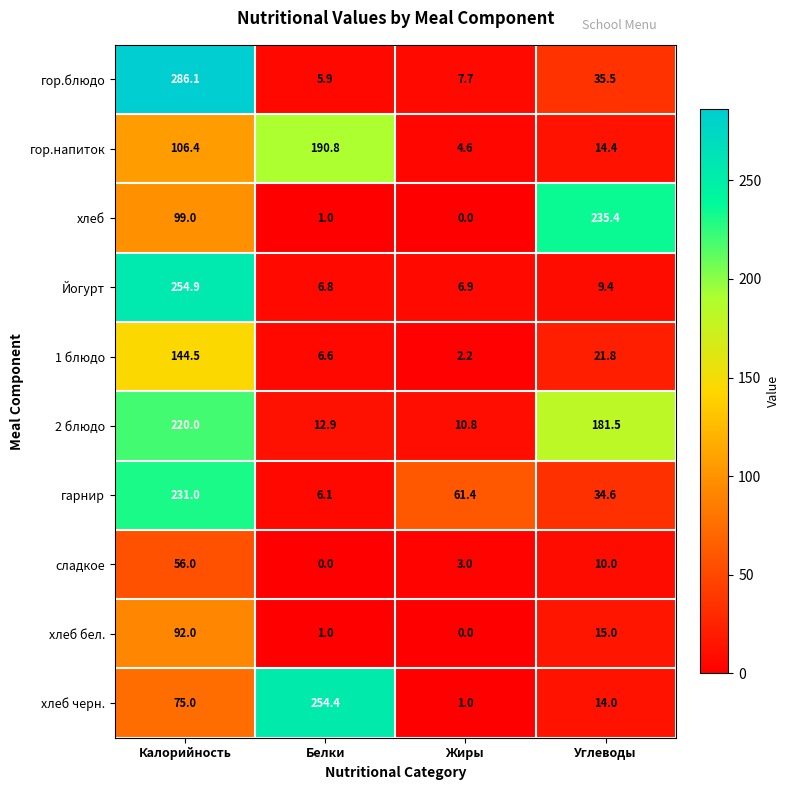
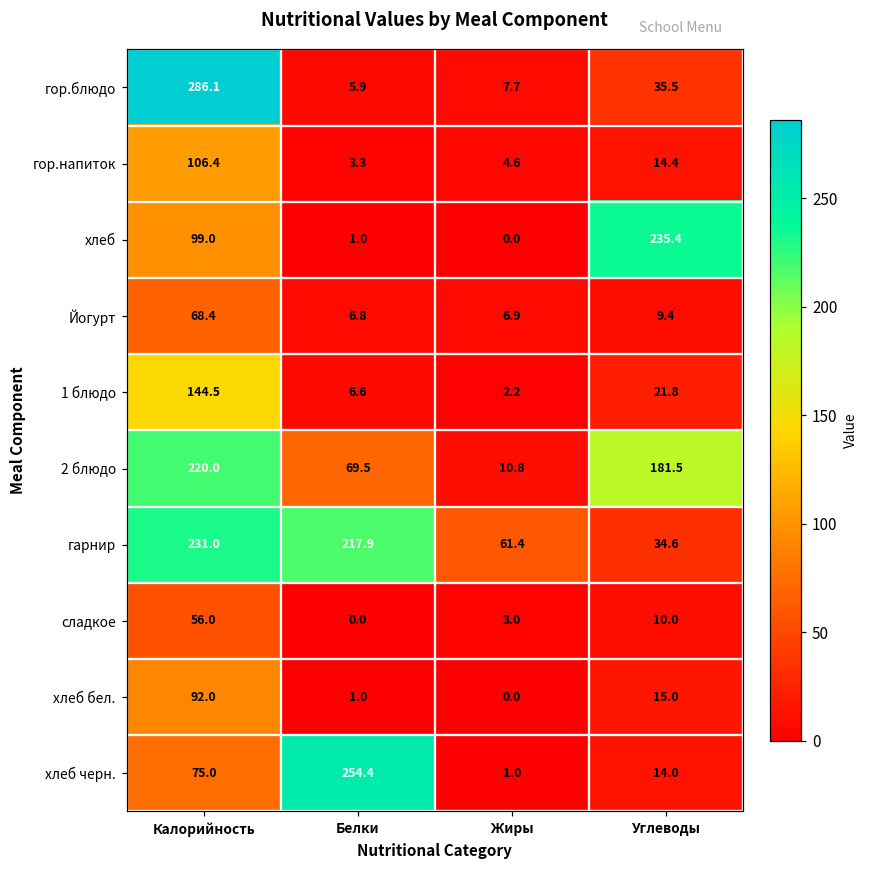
  {
    "гор.блюдо": {
      "Калорийность": 286.1,
      "Белки": 5.9,
      "Жиры": 7.7,
      "Углеводы": 35.5
    },
    "гор.напиток": {
      "Калорийность": 106.4,
-     "Белки": 190.8,
+     "Белки": 3.3,
      "Жиры": 4.6,
      "Углеводы": 14.4
    },
    "хлеб": {
      "Калорийность": 99.0,
      "Белки": 1.0,
      "Жиры": 0.0,
      "Углеводы": 235.4
    },
    "Йогурт": {
-     "Калорийность": 254.9,
+     "Калорийность": 68.4,
      "Белки": 6.8,
      "Жиры": 6.9,
      "Углеводы": 9.4
    },
    "1 блюдо": {
      "Калорийность": 144.5,
      "Белки": 6.6,
      "Жиры": 2.2,
      "Углеводы": 21.8
    },
    "2 блюдо": {
      "Калорийность": 220.0,
-     "Белки": 12.9,
+     "Белки": 69.5,
      "Жиры": 10.8,
      "Углеводы": 181.5
    },
    "гарнир": {
      "Калорийность": 231.0,
-     "Белки": 6.1,
+     "Белки": 217.9,
      "Жиры": 61.4,
      "Углеводы": 34.6
    },
    "сладкое": {
      "Калорийность": 56.0,
      "Белки": 0.0,
      "Жиры": 3.0,
      "Углеводы": 10.0
    },
    "хлеб бел.": {
      "Калорийность": 92.0,
      "Белки": 1.0,
      "Жиры": 0.0,
      "Углеводы": 15.0
    },
    "хлеб черн.": {
      "Калорийность": 75.0,
      "Белки": 254.4,
      "Жиры": 1.0,
      "Углеводы": 14.0
    }
  }
